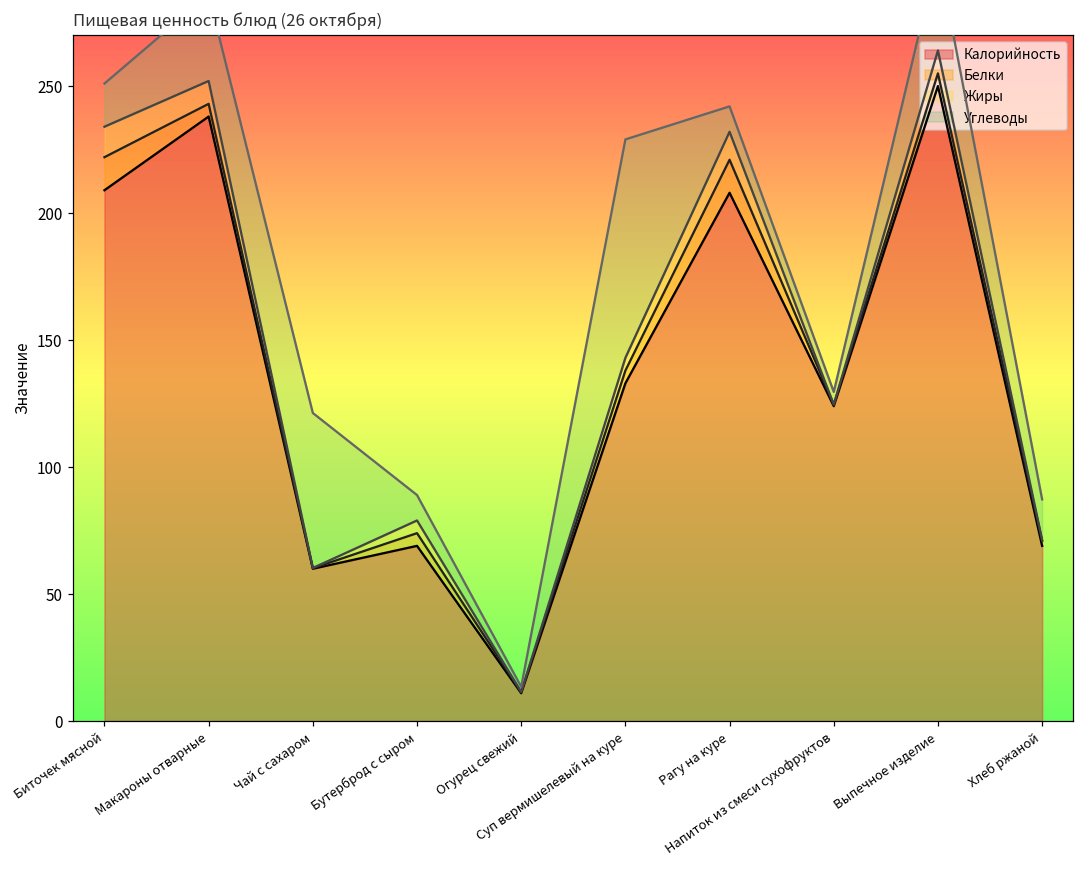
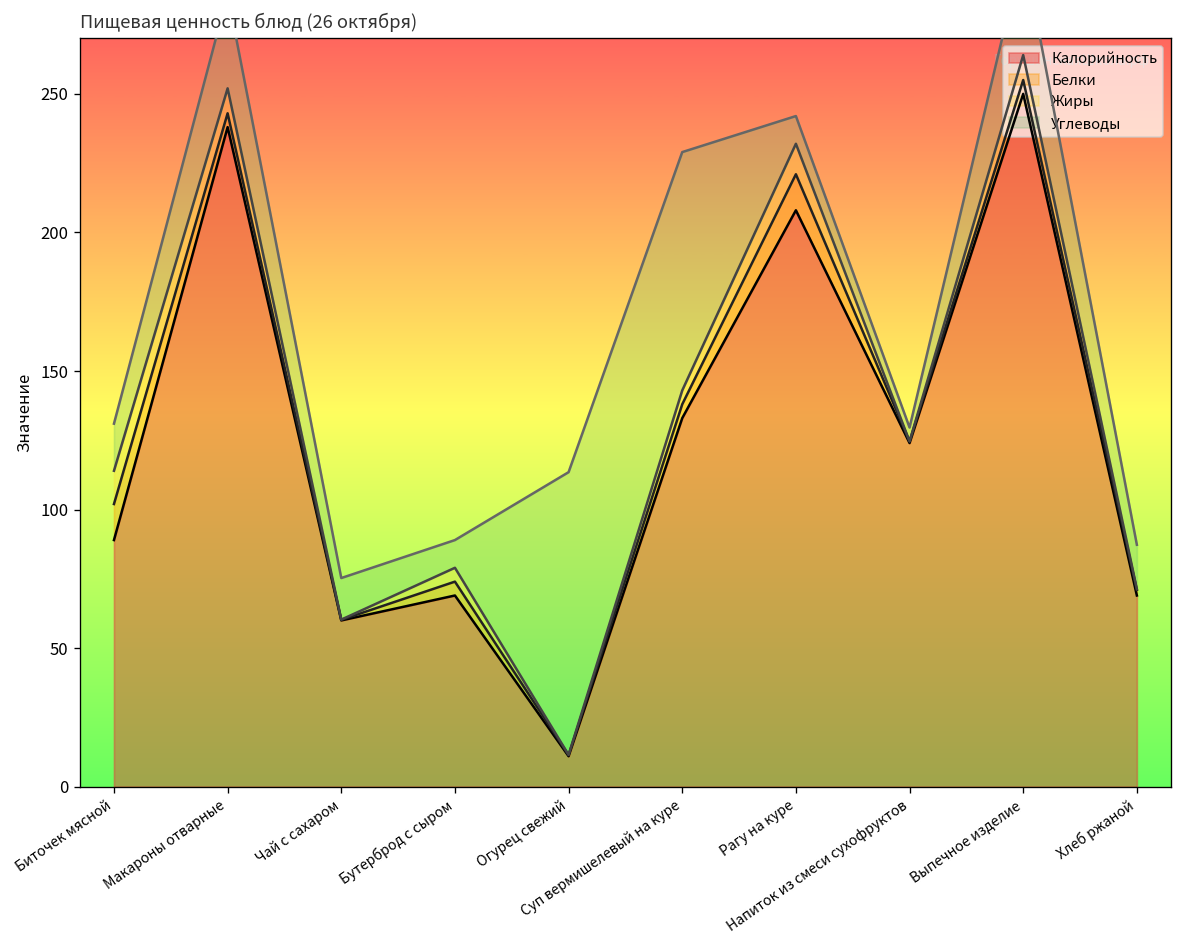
  {
    "Калорийность": {
-     "Биточек мясной": 209,
+     "Биточек мясной": 89,
      "Макароны отварные": 238,
      "Бутерброд с сыром": 69,
      "Суп вермишелевый на куре": 133,
      "Рагу на куре": 208,
      "Хлеб ржаной": 69
    },
    "Углеводы": {
      "Биточек мясной": 17,
-     "Чай с сахаром": 61,
+     "Чай с сахаром": 15,
      "Бутерброд с сыром": 10,
-     "Огурец свежий": 2,
+     "Огурец свежий": 102,
      "Суп вермишелевый на куре": 86,
      "Рагу на куре": 10,
      "Напиток из смеси сухофруктов": 5,
      "Хлеб ржаной": 16
    }
  }
